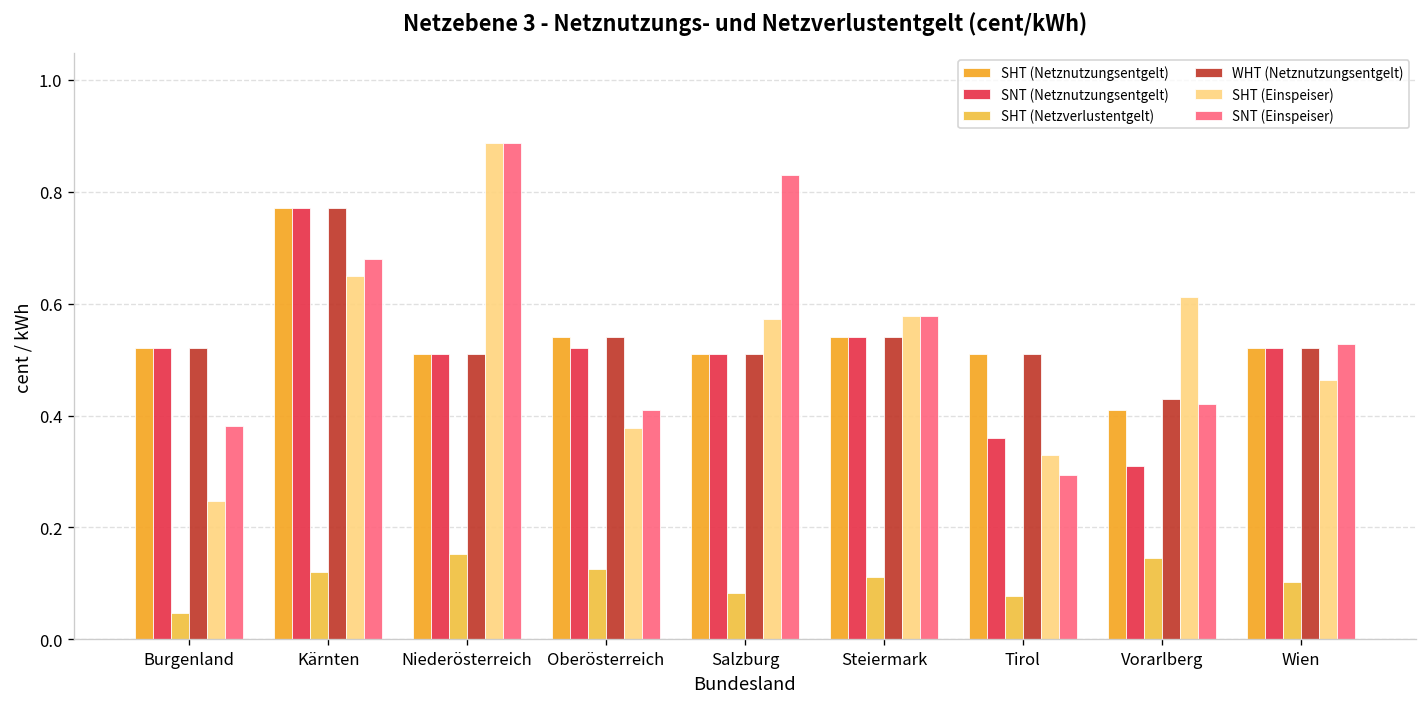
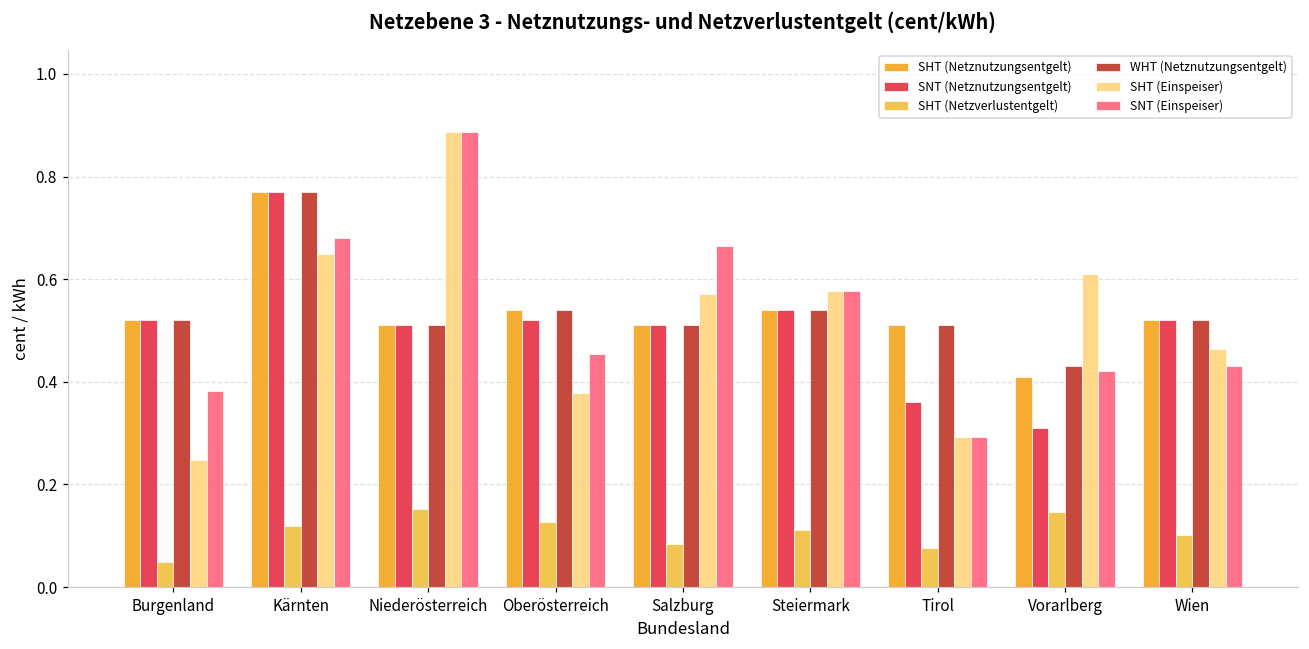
  {
    "SHT (Einspeiser)": {
      "Burgenland": 0.25,
      "Kärnten": 0.65,
      "Niederösterreich": 0.89,
      "Oberösterreich": 0.38,
      "Salzburg": 0.57,
      "Steiermark": 0.58,
-     "Tirol": 0.33,
+     "Tirol": 0.29,
      "Vorarlberg": 0.61,
      "Wien": 0.46
    },
    "SNT (Einspeiser)": {
      "Burgenland": 0.38,
      "Kärnten": 0.68,
      "Niederösterreich": 0.89,
-     "Oberösterreich": 0.41,
-     "Salzburg": 0.83,
+     "Oberösterreich": 0.46,
+     "Salzburg": 0.67,
      "Steiermark": 0.58,
      "Tirol": 0.29,
      "Vorarlberg": 0.42,
-     "Wien": 0.53
+     "Wien": 0.43
    }
  }
